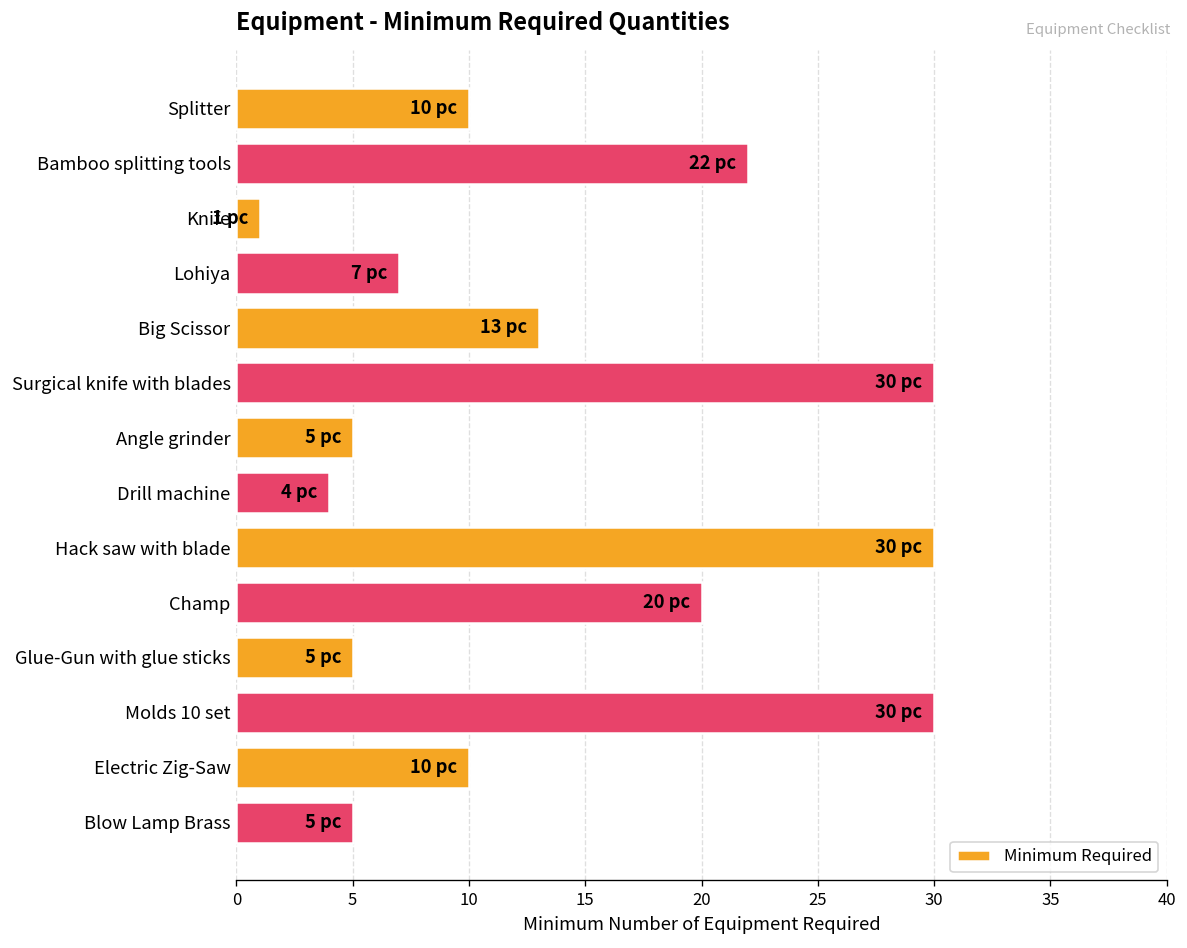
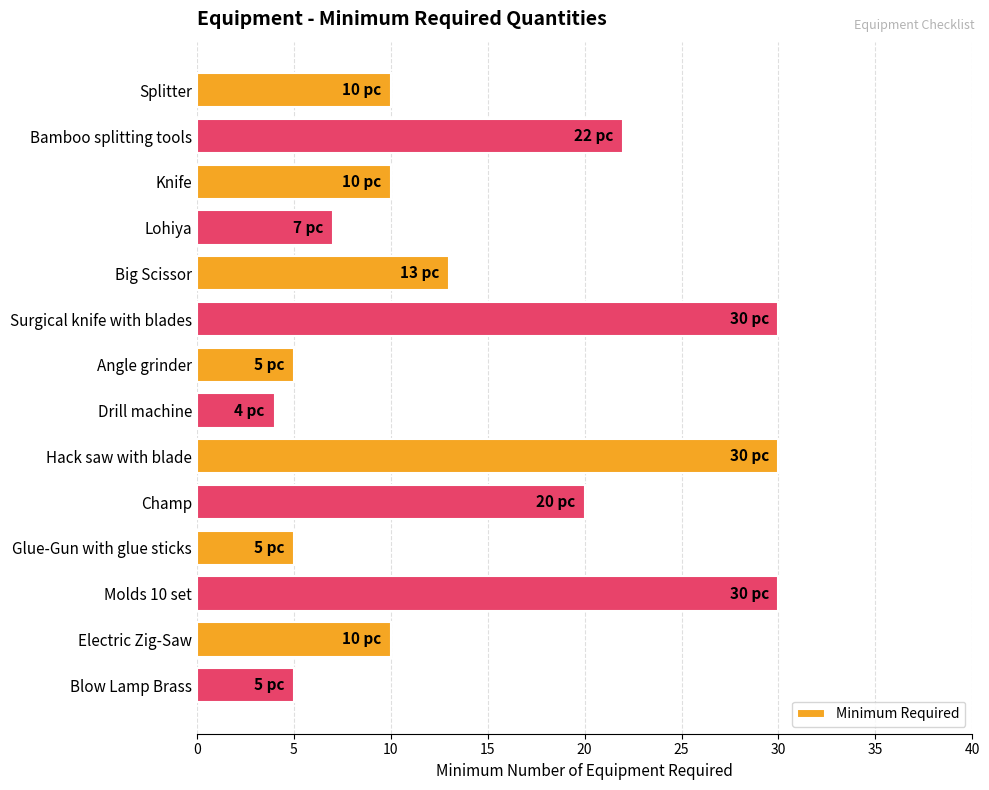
  {
    "Splitter": 10,
    "Bamboo splitting tools": 22,
-   "Knife": 1,
+   "Knife": 10,
    "Lohiya": 7,
    "Big Scissor": 13,
    "Surgical knife with blades": 30,
    "Angle grinder": 5,
    "Drill machine": 4,
    "Hack saw with blade": 30,
    "Champ": 20,
    "Glue-Gun with glue sticks": 5,
    "Molds 10 set": 30,
    "Electric Zig-Saw": 10,
    "Blow Lamp Brass": 5
  }
